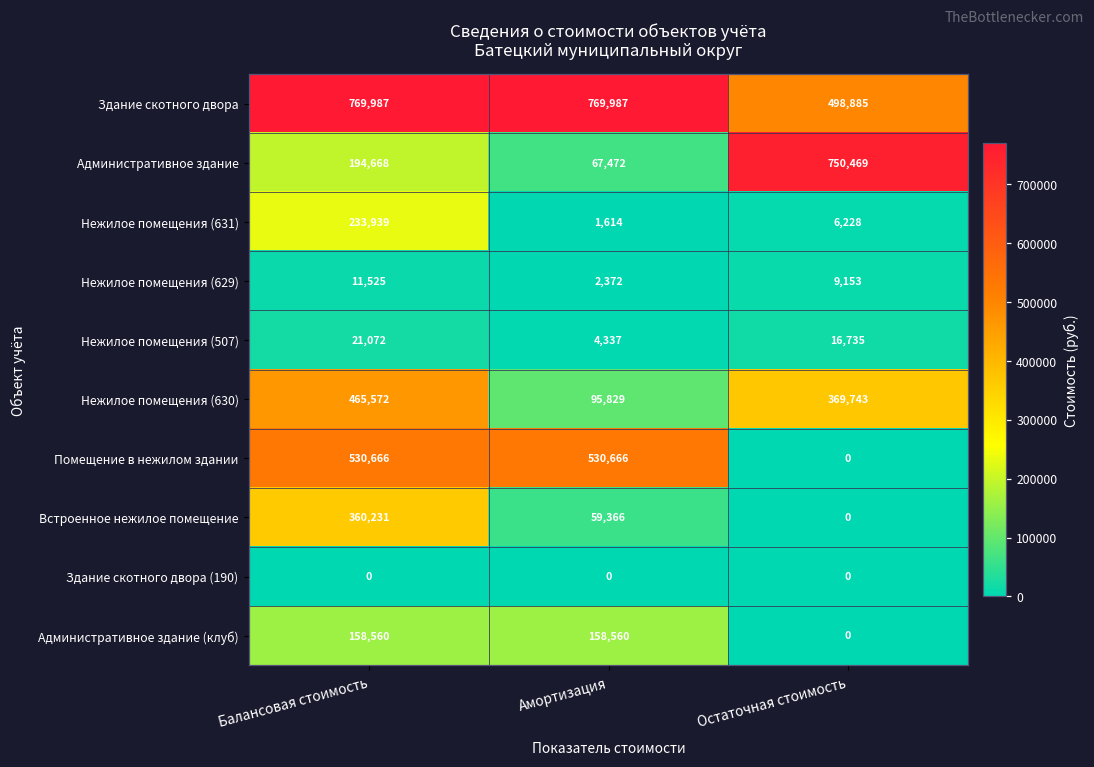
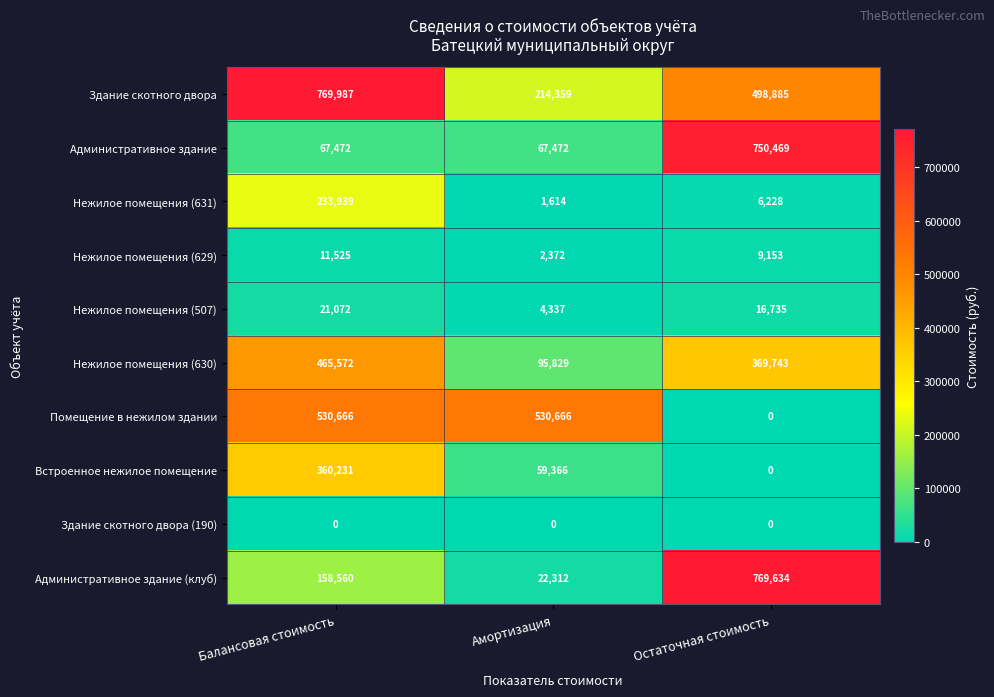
  {
    "Здание скотного двора": {
      "Балансовая стоимость": "769,987",
-     "Амортизация": "769,987",
+     "Амортизация": "214,359",
      "Остаточная стоимость": "498,885"
    },
    "Административное здание": {
-     "Балансовая стоимость": "194,668",
+     "Балансовая стоимость": "67,472",
      "Амортизация": "67,472",
      "Остаточная стоимость": "750,469"
    },
    "Нежилое помещения (631)": {
      "Балансовая стоимость": "233,939",
      "Амортизация": "1,614",
      "Остаточная стоимость": "6,228"
    },
    "Нежилое помещения (629)": {
      "Балансовая стоимость": "11,525",
      "Амортизация": "2,372",
      "Остаточная стоимость": "9,153"
    },
    "Нежилое помещения (507)": {
      "Балансовая стоимость": "21,072",
      "Амортизация": "4,337",
      "Остаточная стоимость": "16,735"
    },
    "Нежилое помещения (630)": {
      "Балансовая стоимость": "465,572",
      "Амортизация": "95,829",
      "Остаточная стоимость": "369,743"
    },
    "Помещение в нежилом здании": {
      "Балансовая стоимость": "530,666",
      "Амортизация": "530,666",
      "Остаточная стоимость": "0"
    },
    "Встроенное нежилое помещение": {
      "Балансовая стоимость": "360,231",
      "Амортизация": "59,366",
      "Остаточная стоимость": "0"
    },
    "Здание скотного двора (190)": {
      "Балансовая стоимость": "0",
      "Амортизация": "0",
      "Остаточная стоимость": "0"
    },
    "Административное здание (клуб)": {
      "Балансовая стоимость": "158,560",
-     "Амортизация": "158,560",
-     "Остаточная стоимость": "0"
+     "Амортизация": "22,312",
+     "Остаточная стоимость": "769,634"
    }
  }
